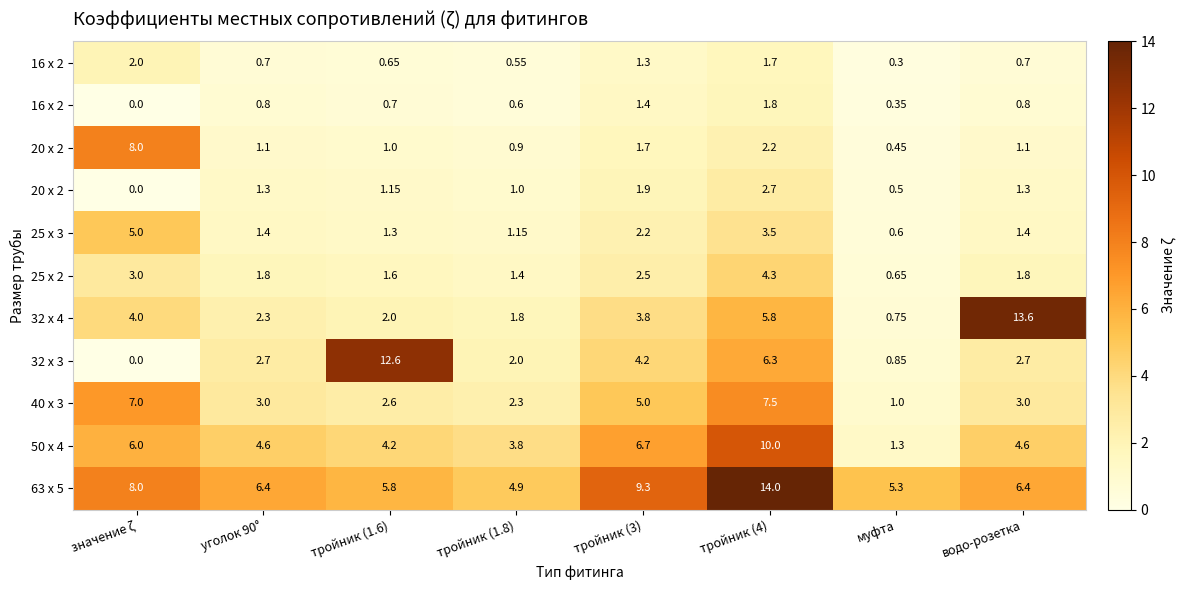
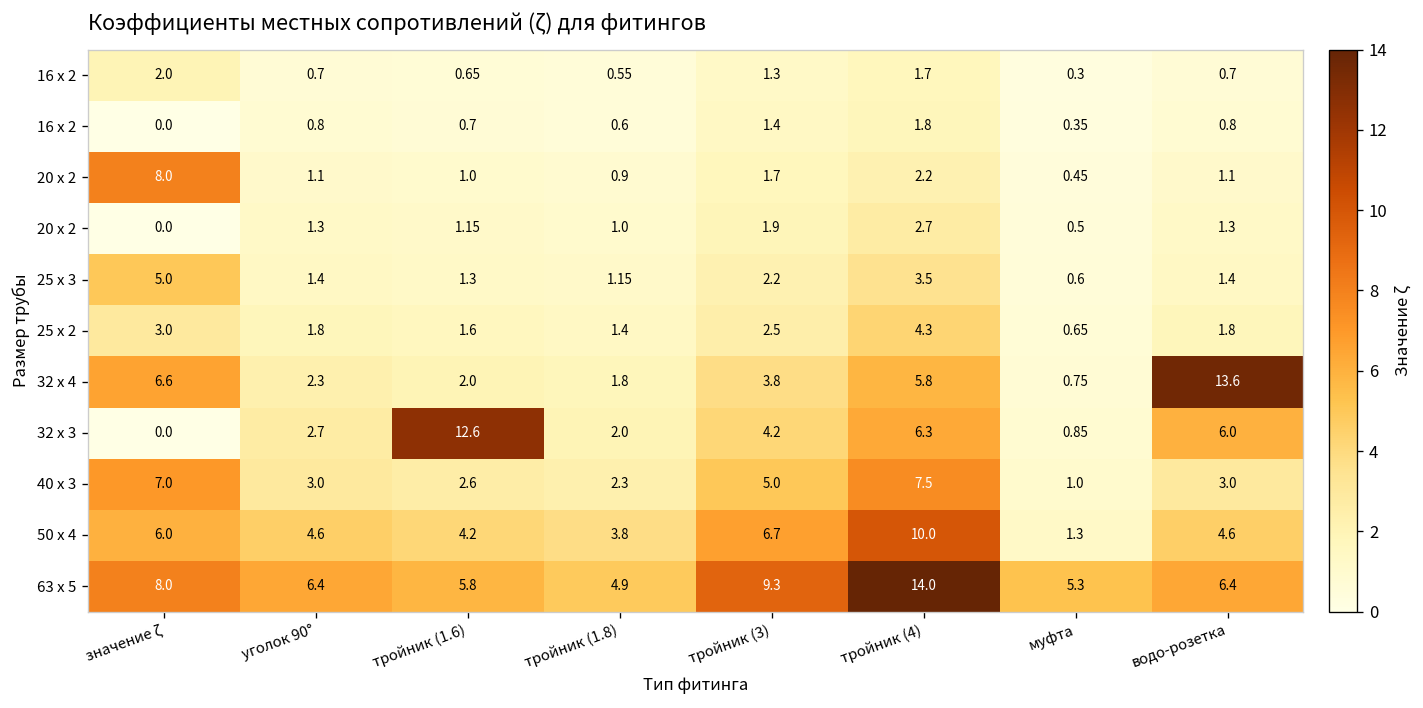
  {
    "25 х 3": {
      "значение ζ": 5.0,
      "уголок 90°": 1.4,
      "тройник (1.6)": 1.3,
      "тройник (1.8)": 1.15,
      "тройник (3)": 2.2,
      "тройник (4)": 3.5,
      "муфта": 0.6,
      "водо-розетка": 1.4
    },
    "25 х 2": {
      "значение ζ": 3.0,
      "уголок 90°": 1.8,
      "тройник (1.6)": 1.6,
      "тройник (1.8)": 1.4,
      "тройник (3)": 2.5,
      "тройник (4)": 4.3,
      "муфта": 0.65,
      "водо-розетка": 1.8
    },
    "32 х 4": {
-     "значение ζ": 4.0,
+     "значение ζ": 6.6,
      "уголок 90°": 2.3,
      "тройник (1.6)": 2.0,
      "тройник (1.8)": 1.8,
      "тройник (3)": 3.8,
      "тройник (4)": 5.8,
      "муфта": 0.75,
      "водо-розетка": 13.6
    },
    "32 х 3": {
      "значение ζ": 0.0,
      "уголок 90°": 2.7,
      "тройник (1.6)": 12.6,
      "тройник (1.8)": 2.0,
      "тройник (3)": 4.2,
      "тройник (4)": 6.3,
      "муфта": 0.85,
-     "водо-розетка": 2.7
+     "водо-розетка": 6.0
    },
    "40 х 3": {
      "значение ζ": 7.0,
      "уголок 90°": 3.0,
      "тройник (1.6)": 2.6,
      "тройник (1.8)": 2.3,
      "тройник (3)": 5.0,
      "тройник (4)": 7.5,
      "муфта": 1.0,
      "водо-розетка": 3.0
    },
    "50 х 4": {
      "значение ζ": 6.0,
      "уголок 90°": 4.6,
      "тройник (1.6)": 4.2,
      "тройник (1.8)": 3.8,
      "тройник (3)": 6.7,
      "тройник (4)": 10.0,
      "муфта": 1.3,
      "водо-розетка": 4.6
    },
    "63 х 5": {
      "значение ζ": 8.0,
      "уголок 90°": 6.4,
      "тройник (1.6)": 5.8,
      "тройник (1.8)": 4.9,
      "тройник (3)": 9.3,
      "тройник (4)": 14.0,
      "муфта": 5.3,
      "водо-розетка": 6.4
    }
  }
